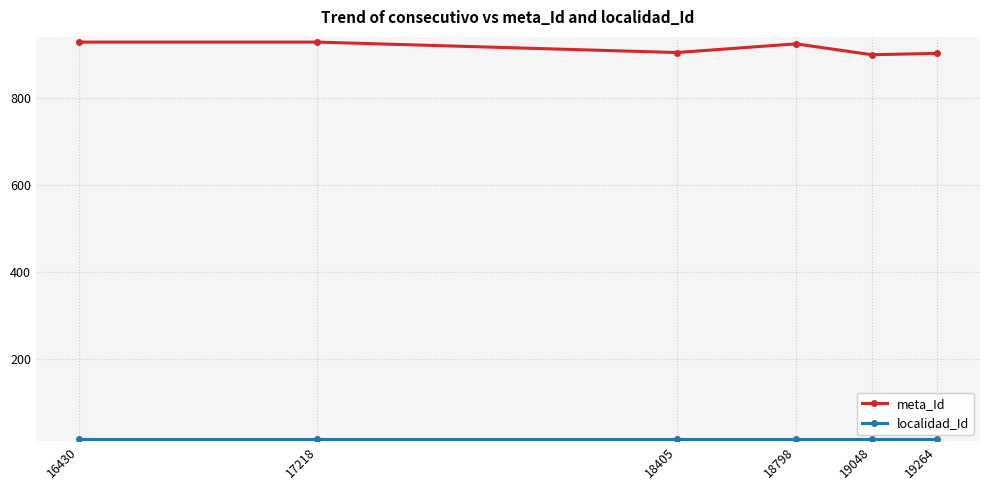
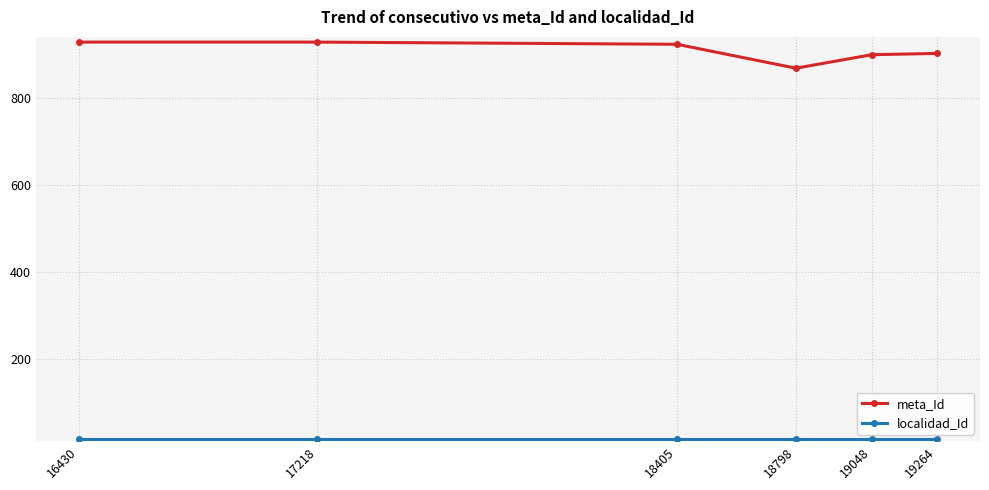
  {
    "meta_Id": {
      "16430": 930,
      "17218": 930,
-     "18405": 900,
-     "18798": 920,
+     "18405": 920,
+     "18798": 870,
      "19048": 900,
      "19264": 900
    },
    "localidad_Id": {
      "16430": 10,
      "17218": 10,
      "18405": 10,
      "18798": 10,
      "19048": 10,
      "19264": 10
    }
  }
